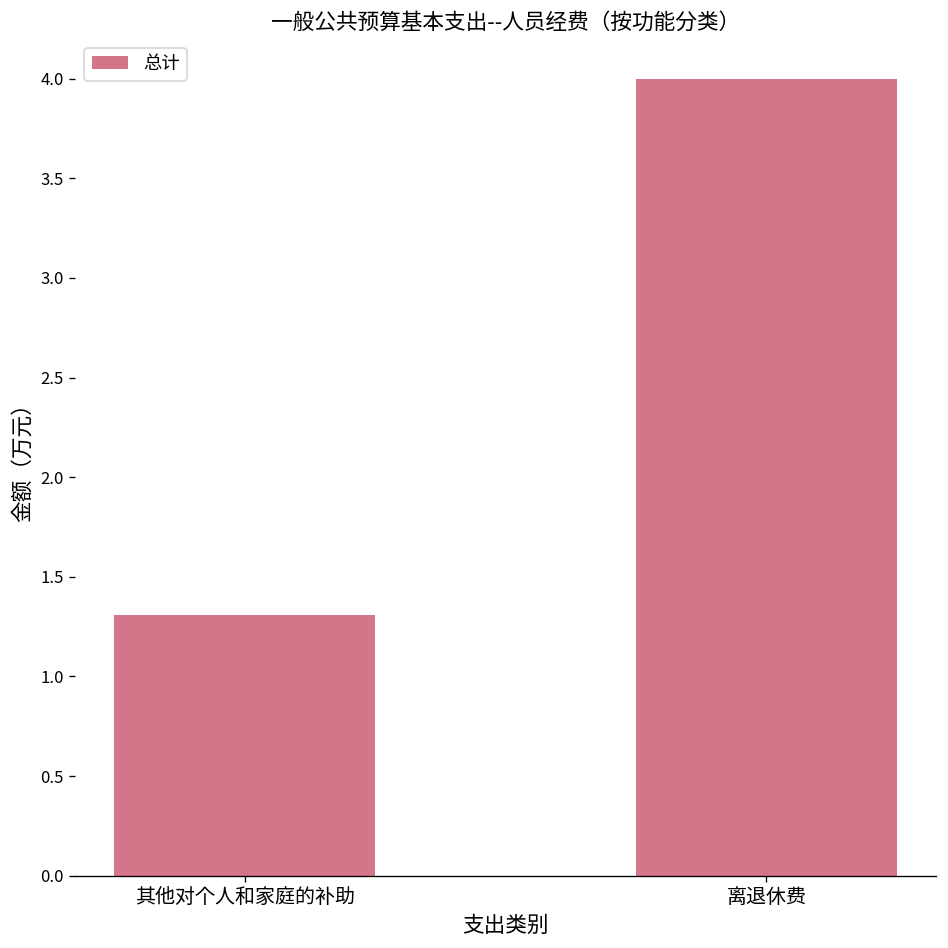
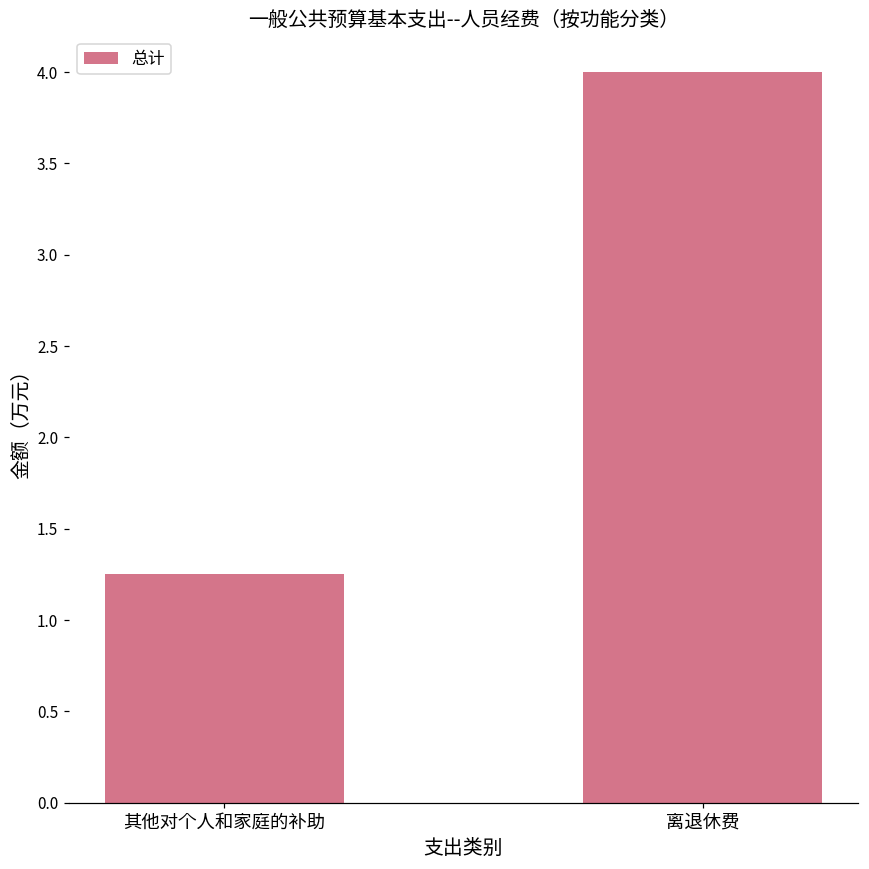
  {
-   "其他对个人和家庭的补助": 1.31,
+   "其他对个人和家庭的补助": 1.25,
    "离退休费": 4.00
  }
